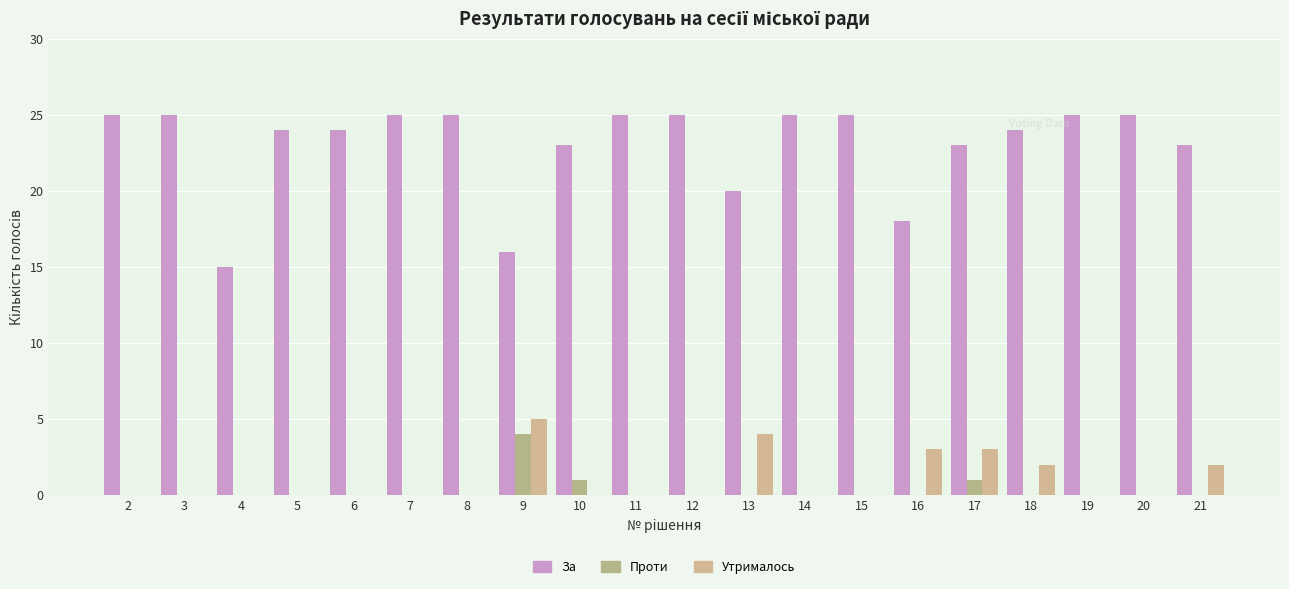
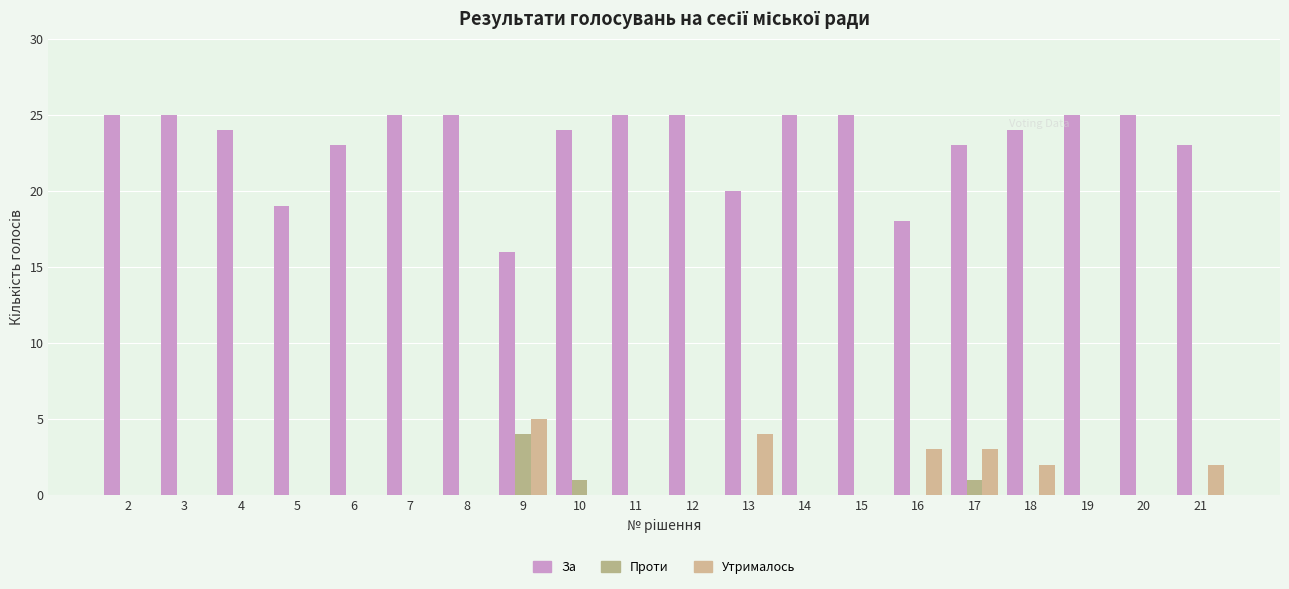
  {
    "За": {
      "2": 25,
      "3": 25,
-     "4": 15,
-     "5": 24,
-     "6": 24,
+     "4": 24,
+     "5": 19,
+     "6": 23,
      "7": 25,
      "8": 25,
      "9": 16,
-     "10": 23,
+     "10": 24,
      "11": 25,
      "12": 25,
      "13": 20,
      "14": 25,
      "15": 25,
      "16": 18,
      "17": 23,
      "18": 24,
      "19": 25,
      "20": 25,
      "21": 23
    }
  }
